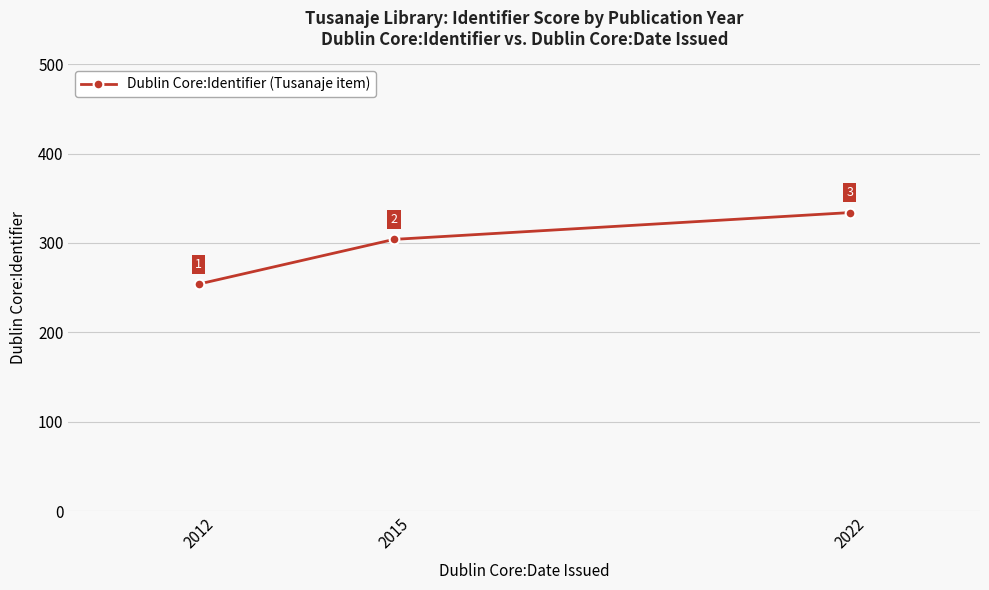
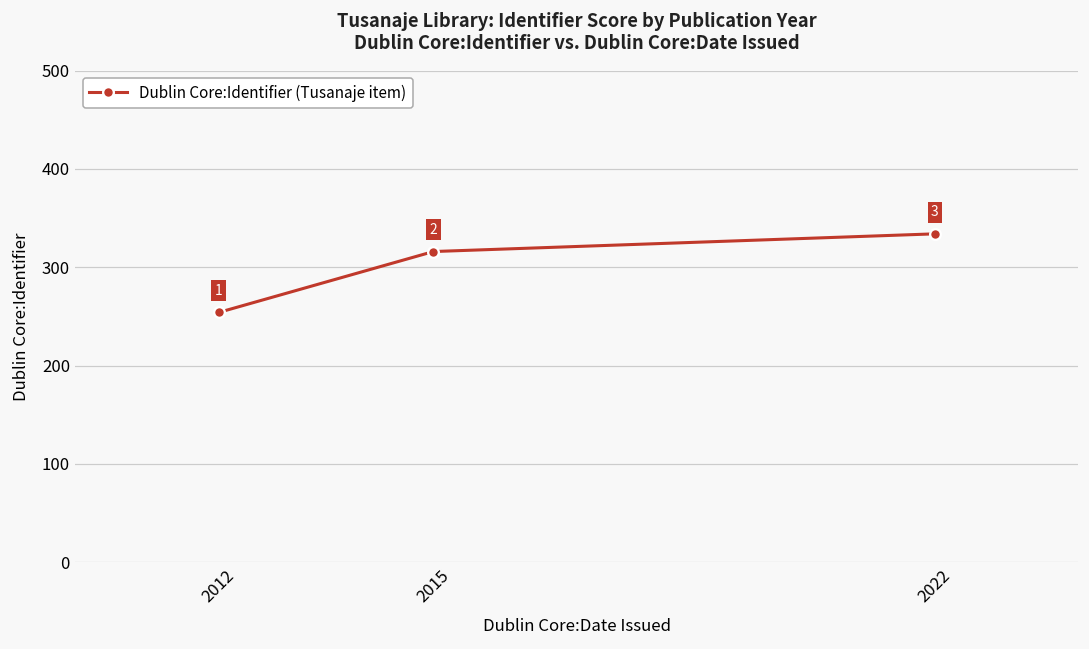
  {
-   "2015": 300
+   "2015": 320
  }
